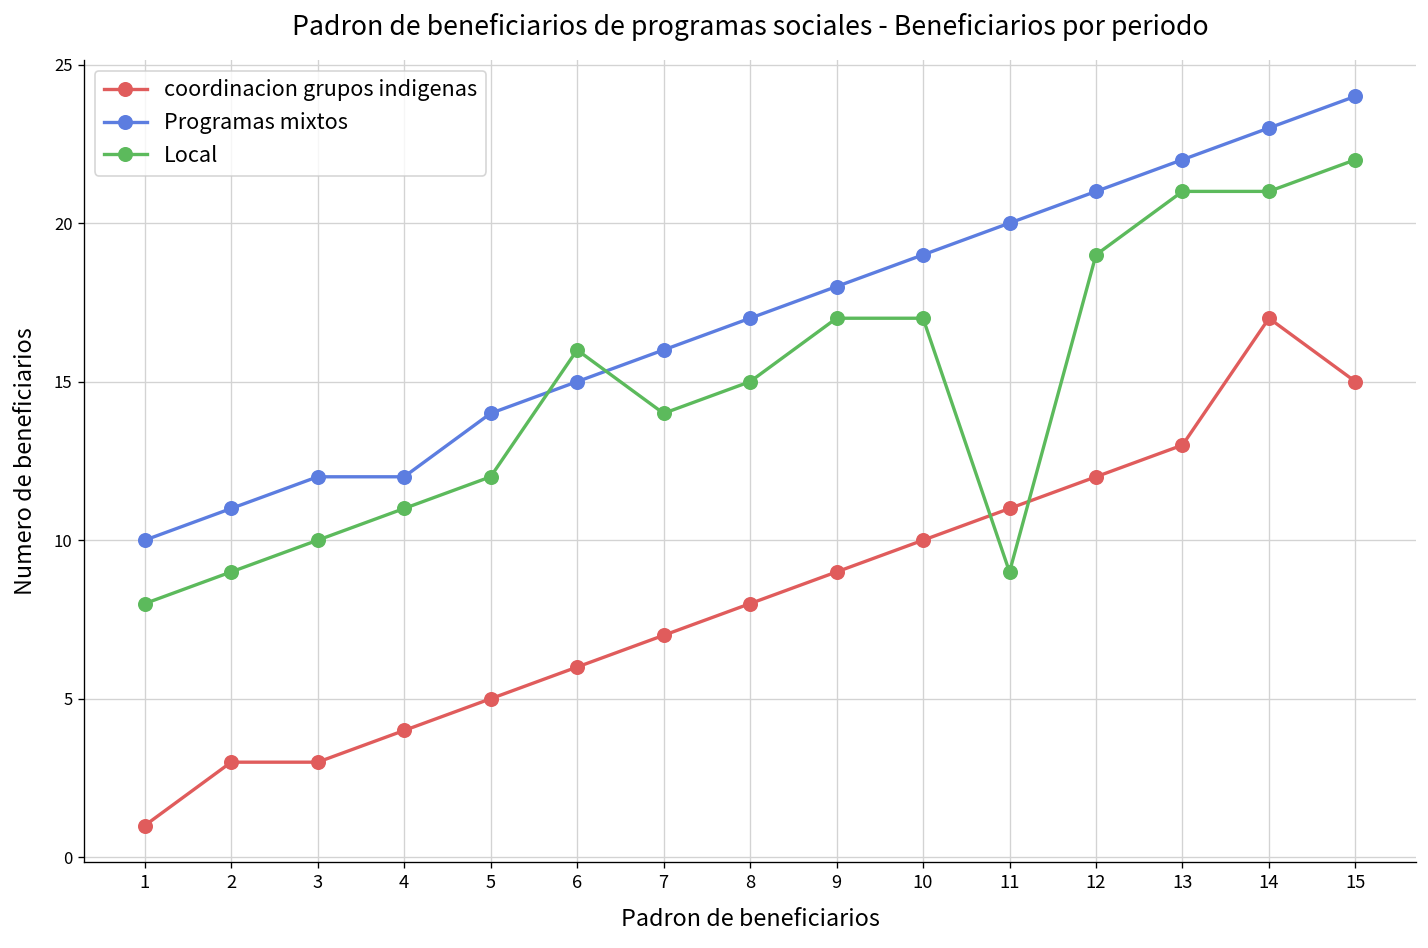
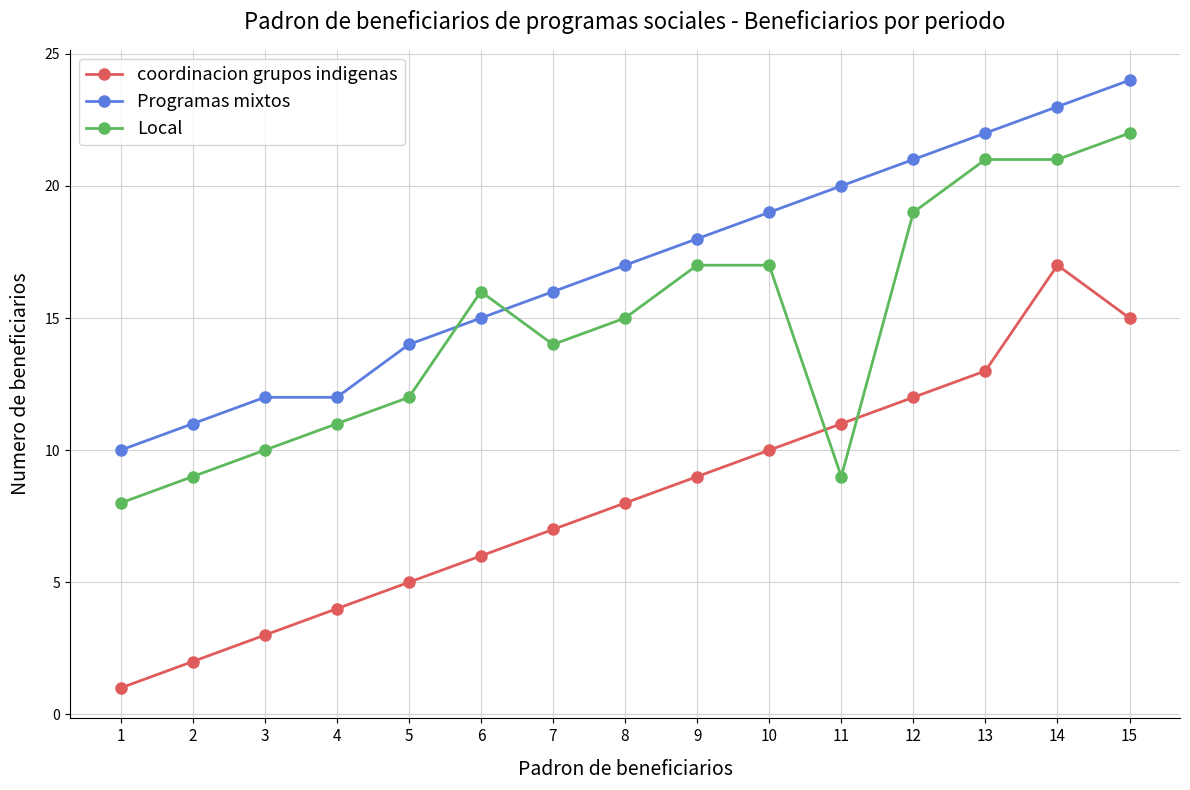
  {
    "coordinacion grupos indigenas": {
      "1": 1,
-     "2": 3,
+     "2": 2,
      "3": 3,
      "4": 4,
      "5": 5,
      "6": 6,
      "7": 7,
      "8": 8,
      "9": 9,
      "10": 10,
      "11": 11,
      "12": 12,
      "13": 13,
      "14": 17,
      "15": 15
    },
    "Programas mixtos": {
      "1": 10,
      "2": 11,
      "3": 12,
      "4": 12,
      "5": 14,
      "6": 15,
      "7": 16,
      "8": 17,
      "9": 18,
      "10": 19,
      "11": 20,
      "12": 21,
      "13": 22,
      "14": 23,
      "15": 24
    },
    "Local": {
      "1": 8,
      "2": 9,
      "3": 10,
      "4": 11,
      "5": 12,
      "6": 16,
      "7": 14,
      "8": 15,
      "9": 17,
      "10": 17,
      "11": 9,
      "12": 19,
      "13": 21,
      "14": 21,
      "15": 22
    }
  }
